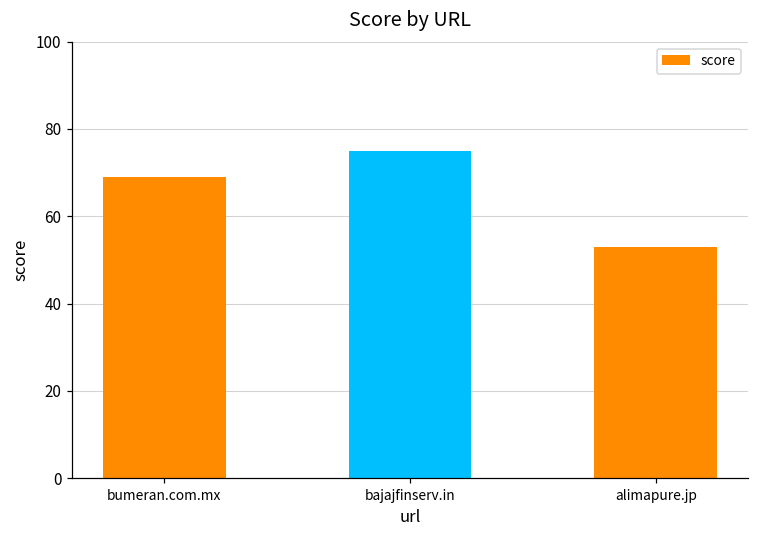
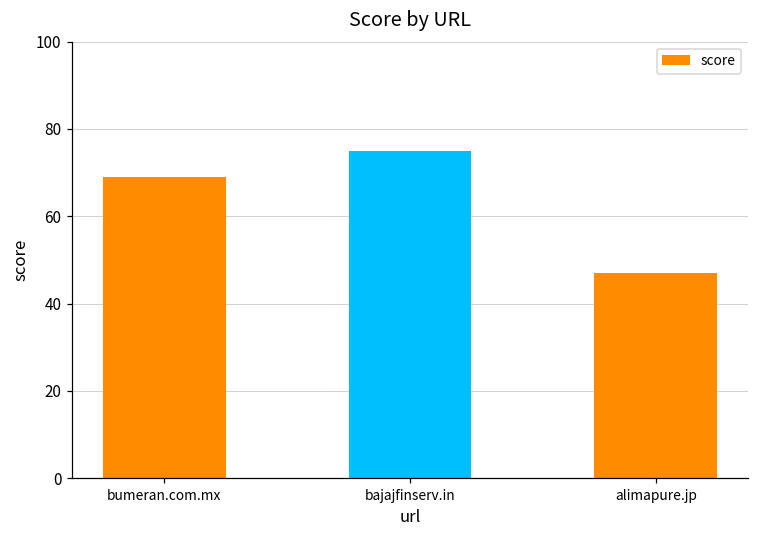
  {
    "bumeran.com.mx": 69,
    "bajajfinserv.in": 75,
-   "alimapure.jp": 53
+   "alimapure.jp": 47
  }
